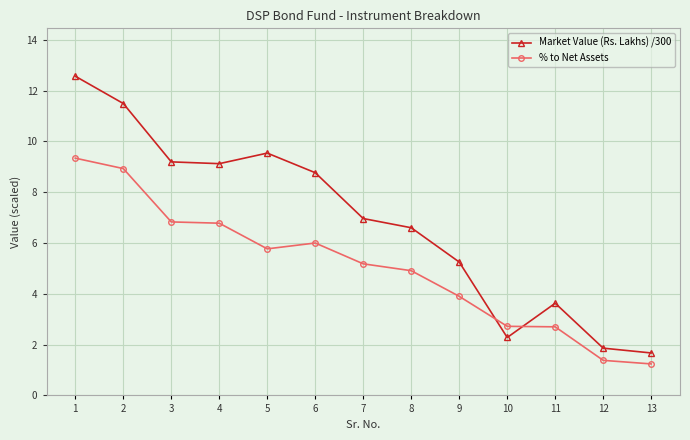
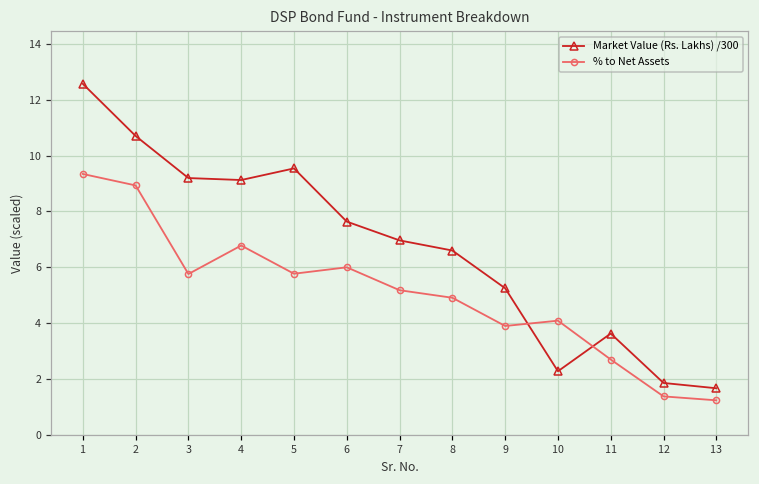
  {
    "Market Value (Rs. Lakhs) /300": {
      "1": 12.6,
-     "2": 11.5,
+     "2": 10.7,
      "3": 9.2,
      "4": 9.1,
      "5": 9.5,
-     "6": 8.8,
+     "6": 7.6,
      "7": 7.0,
      "8": 6.6,
      "9": 5.3,
      "10": 2.3,
      "11": 3.6,
      "12": 1.9,
      "13": 1.7
    },
    "% to Net Assets": {
      "1": 9.3,
      "2": 8.9,
-     "3": 6.8,
+     "3": 5.8,
      "4": 6.8,
      "5": 5.8,
      "6": 6.0,
      "7": 5.2,
      "8": 4.9,
      "9": 3.9,
-     "10": 2.7,
+     "10": 4.1,
      "11": 2.7,
      "12": 1.4,
      "13": 1.2
    }
  }
